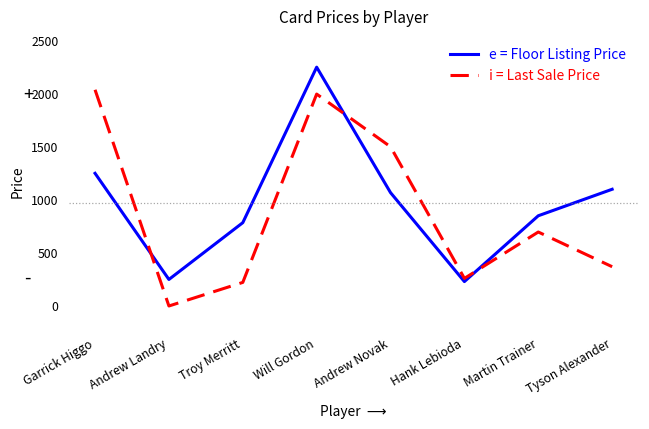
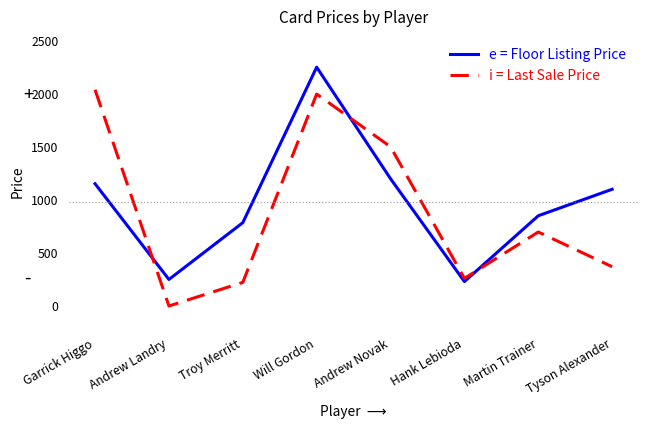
  {
    "e = Floor Listing Price": {
-     "Garrick Higgo": 1300,
+     "Garrick Higgo": 1200,
      "Andrew Landry": 200,
      "Troy Merritt": 800,
      "Will Gordon": 2300,
-     "Andrew Novak": 1100,
+     "Andrew Novak": 1200,
      "Hank Lebioda": 200,
      "Martin Trainer": 900,
      "Tyson Alexander": 1100
    },
    "i = Last Sale Price": {
      "Garrick Higgo": 2000,
      "Andrew Landry": 0,
      "Troy Merritt": 200,
      "Will Gordon": 2000,
      "Andrew Novak": 1500,
      "Hank Lebioda": 300,
      "Martin Trainer": 700,
      "Tyson Alexander": 400
    }
  }
